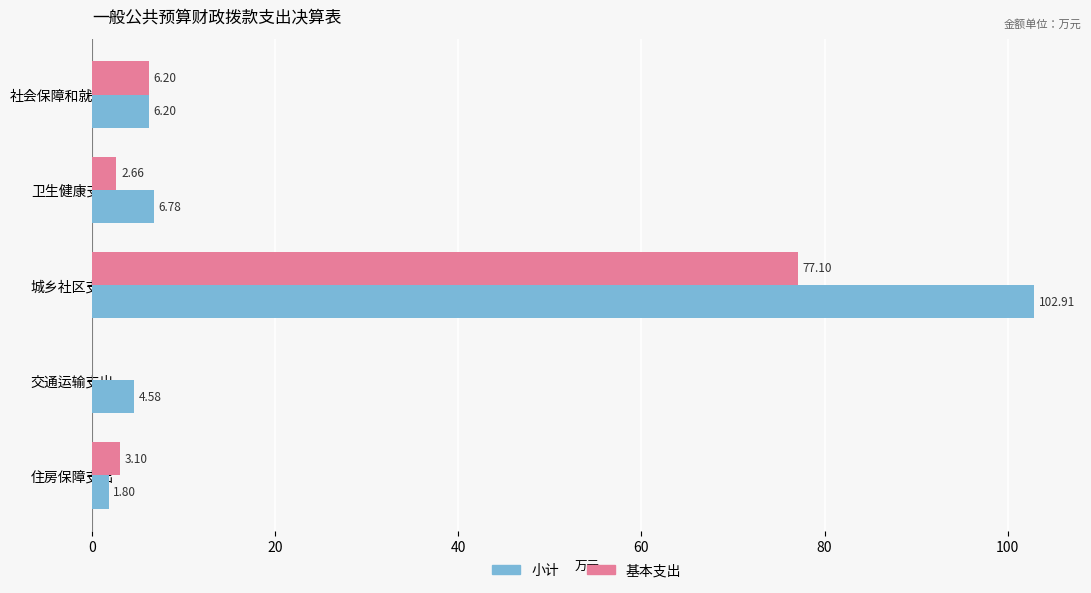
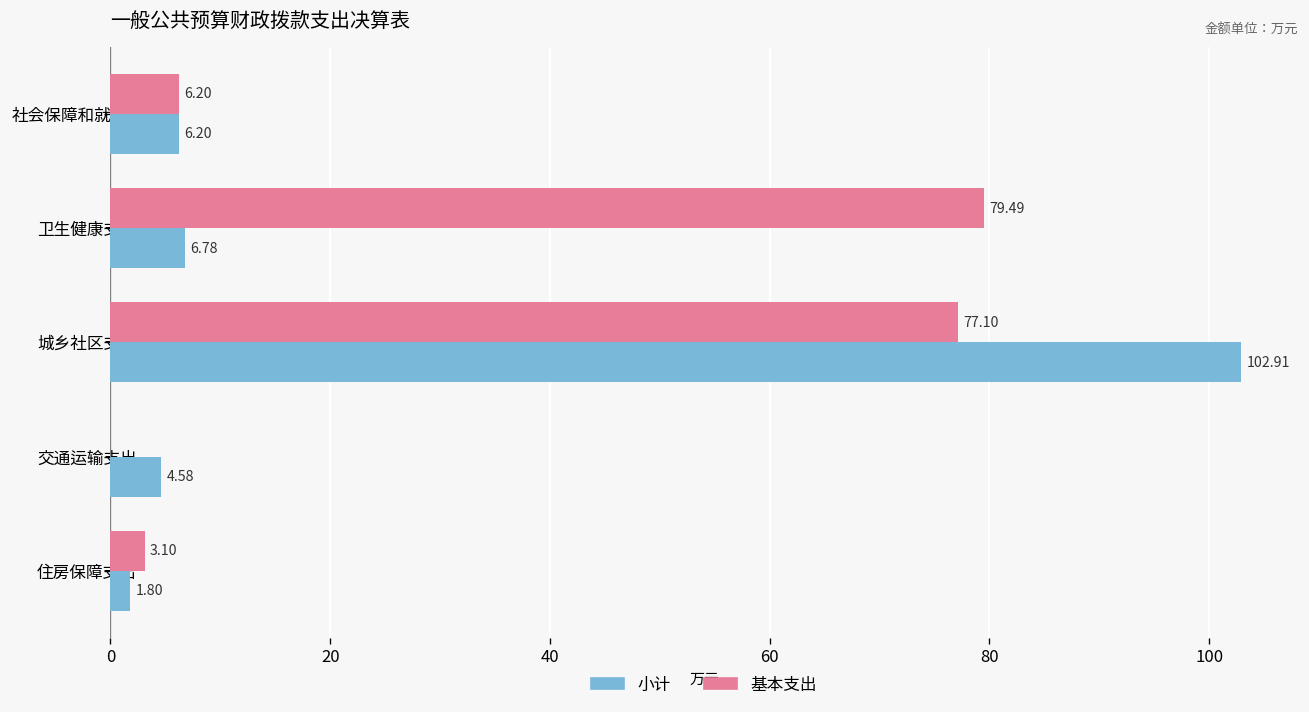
  {
    "小计": {
      "社会保障和就业支出": 6.20,
      "卫生健康支出": 6.78,
      "城乡社区支出": 102.91,
      "交通运输支出": 4.58,
      "住房保障支出": 1.80
    },
    "基本支出": {
      "社会保障和就业支出": 6.20,
-     "卫生健康支出": 2.66,
+     "卫生健康支出": 79.49,
      "城乡社区支出": 77.10,
      "住房保障支出": 3.10
    }
  }
